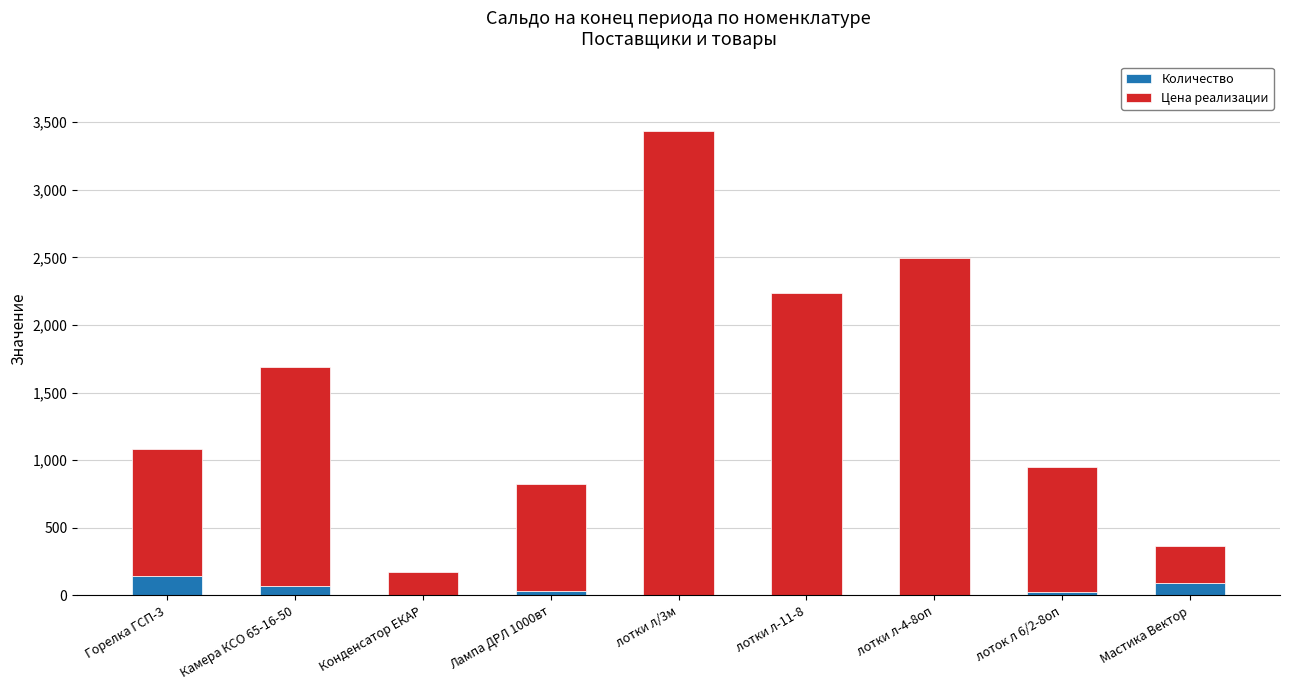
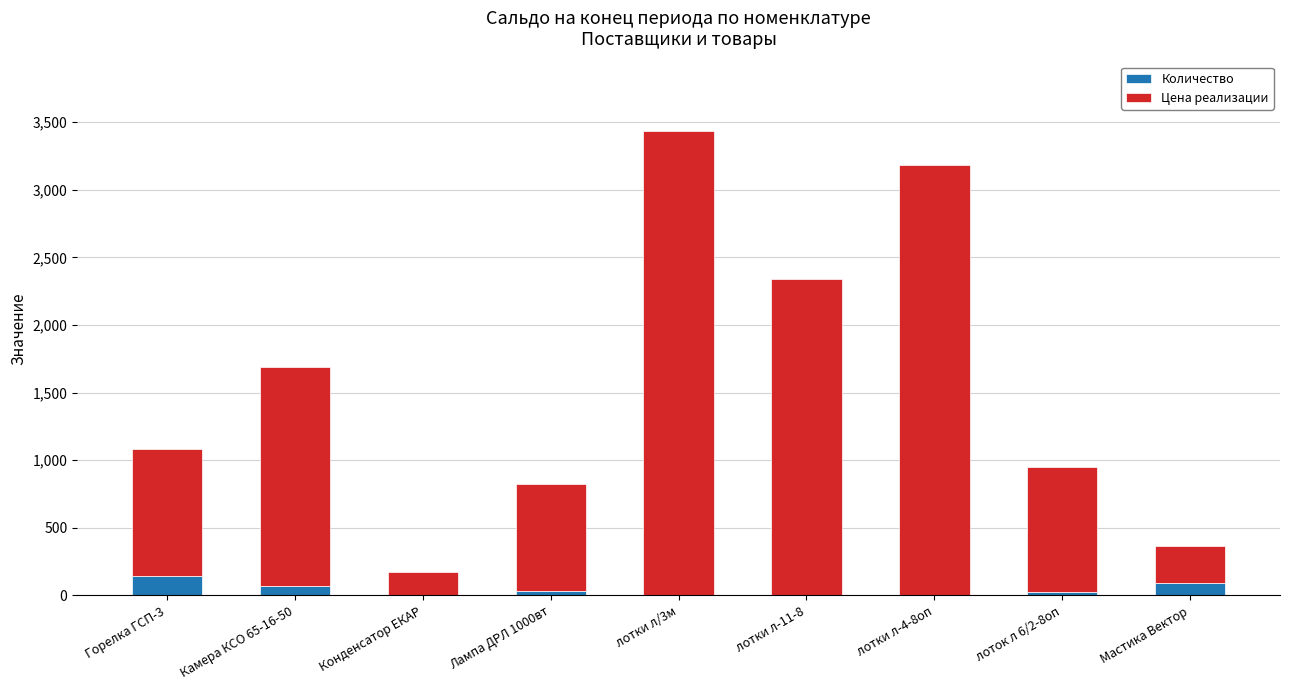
  {
    "Количество": {
      "Горелка ГСП-3": "140",
      "Камера КСО 65-16-50": "70",
      "Лампа ДРЛ 1000вт": "40",
      "лоток л 6/2-8оп": "30",
      "Мастика Вектор": "90"
    },
    "Цена реализации": {
      "Горелка ГСП-3": "940",
      "Камера КСО 65-16-50": "1,620",
      "Конденсатор ЕКАР": "170",
      "Лампа ДРЛ 1000вт": "790",
      "лотки л/3м": "3,430",
-     "лотки л-11-8": "2,230",
-     "лотки л-4-8оп": "2,490",
+     "лотки л-11-8": "2,340",
+     "лотки л-4-8оп": "3,180",
      "лоток л 6/2-8оп": "920",
      "Мастика Вектор": "270"
    }
  }
